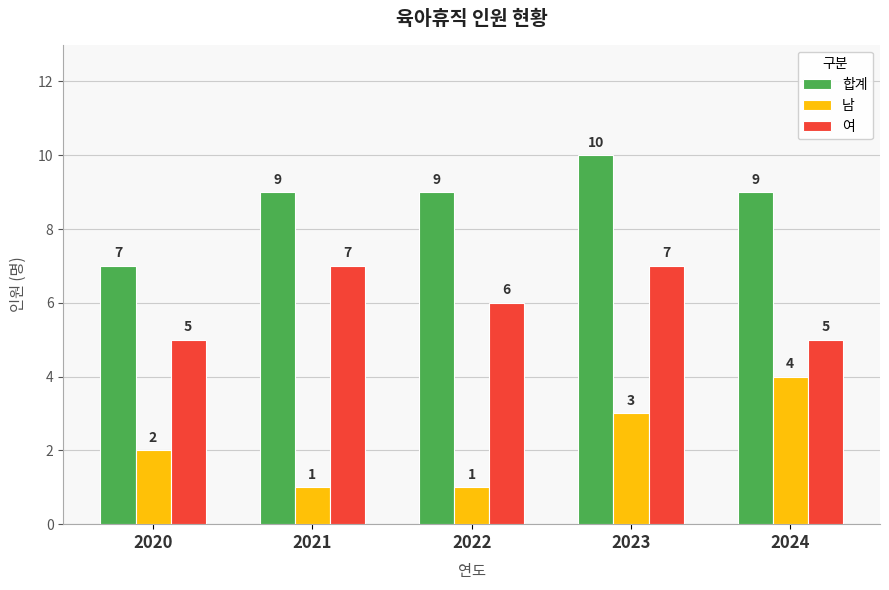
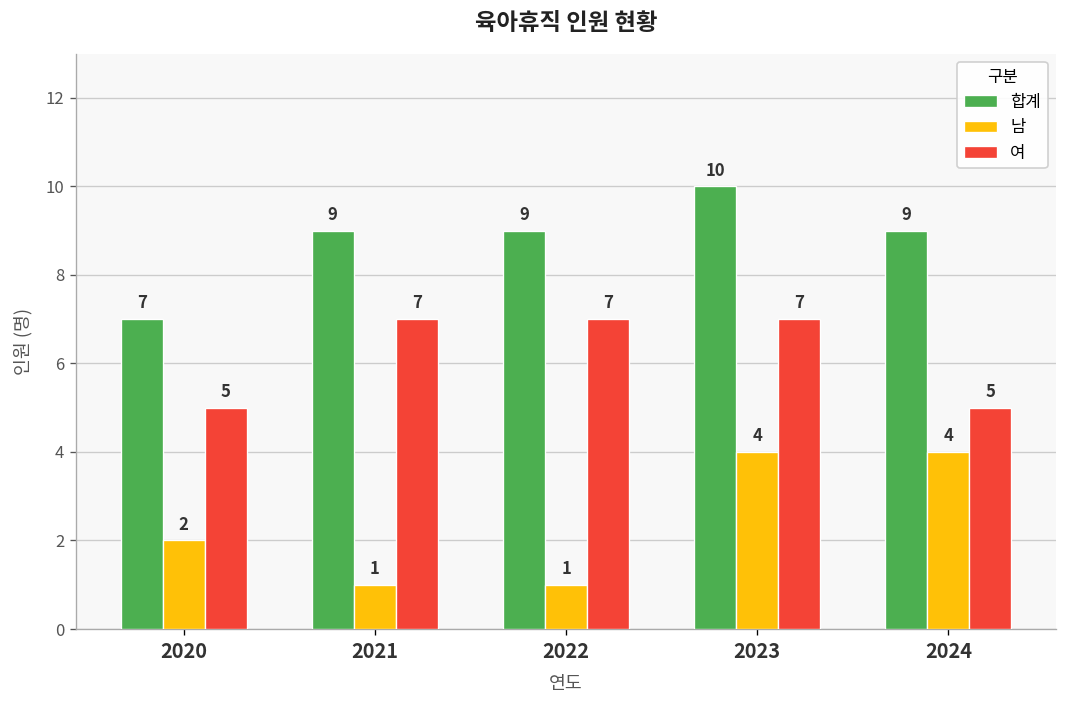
  {
    "합계": {
      "2020": 7,
      "2021": 9,
      "2022": 9,
      "2023": 10,
      "2024": 9
    },
    "남": {
      "2020": 2,
      "2021": 1,
      "2022": 1,
-     "2023": 3,
+     "2023": 4,
      "2024": 4
    },
    "여": {
      "2020": 5,
      "2021": 7,
-     "2022": 6,
+     "2022": 7,
      "2023": 7,
      "2024": 5
    }
  }
